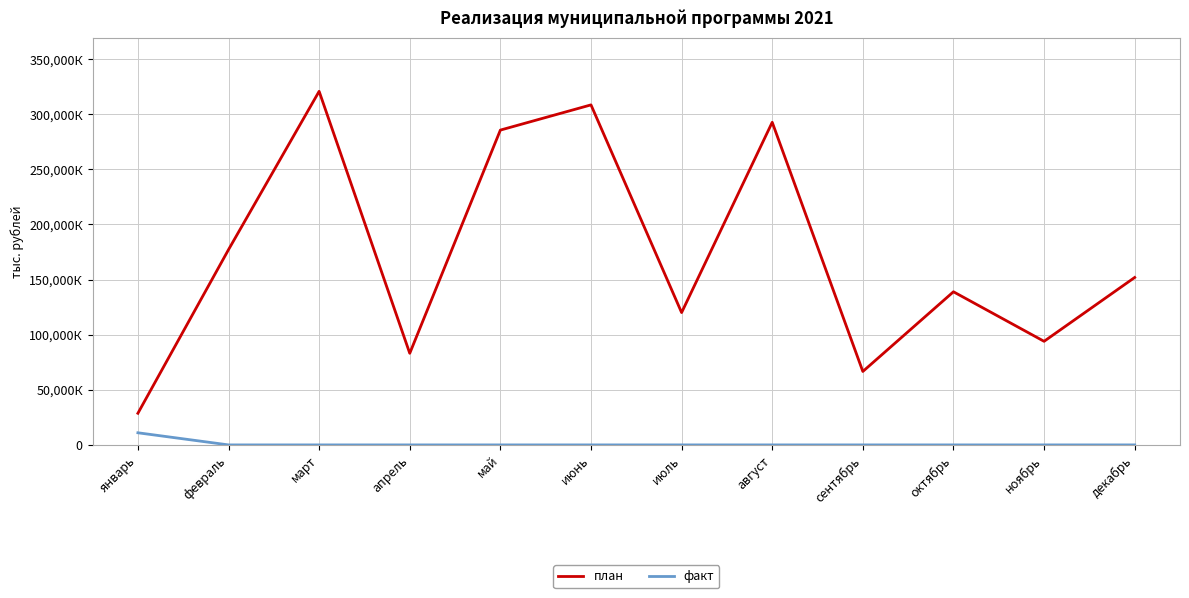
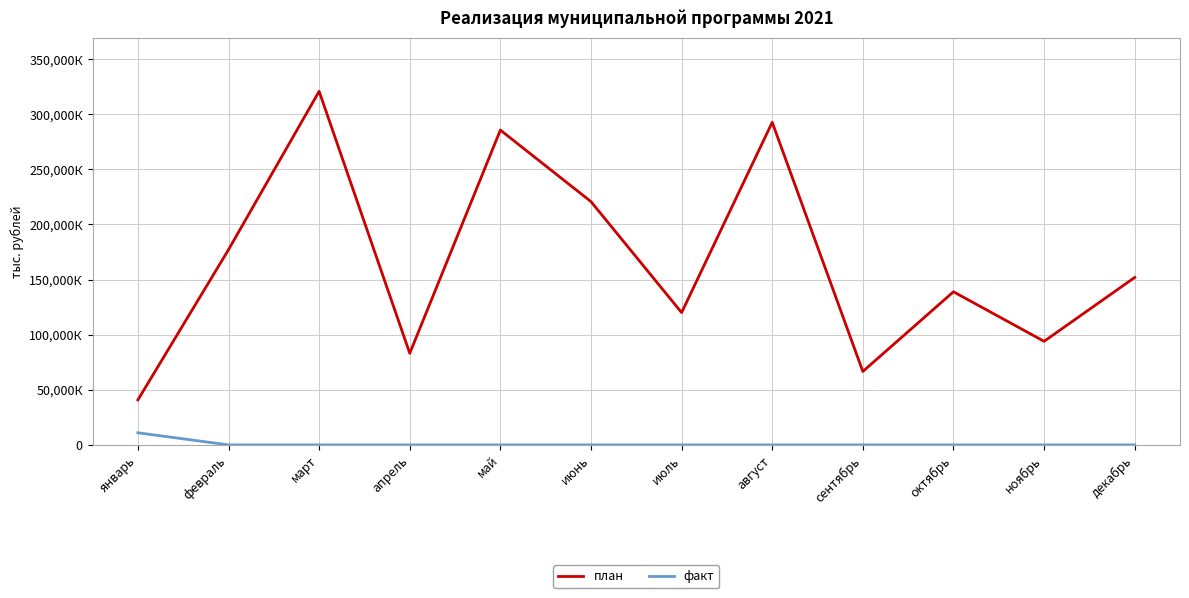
  {
    "план": {
-     "январь": "29,000К",
+     "январь": "41,000К",
      "февраль": "177,000К",
      "март": "321,000К",
      "апрель": "83,000К",
      "май": "286,000К",
-     "июнь": "308,000К",
+     "июнь": "221,000К",
      "июль": "120,000К",
      "август": "293,000К",
      "сентябрь": "67,000К",
      "октябрь": "139,000К",
      "ноябрь": "94,000К",
      "декабрь": "152,000К"
    },
    "факт": {
      "январь": "11,000К",
      "февраль": "0К",
      "март": "0К",
      "апрель": "0К",
      "май": "0К",
      "июнь": "0К",
      "июль": "0К",
      "август": "0К",
      "сентябрь": "0К",
      "октябрь": "0К",
      "ноябрь": "0К",
      "декабрь": "0К"
    }
  }
